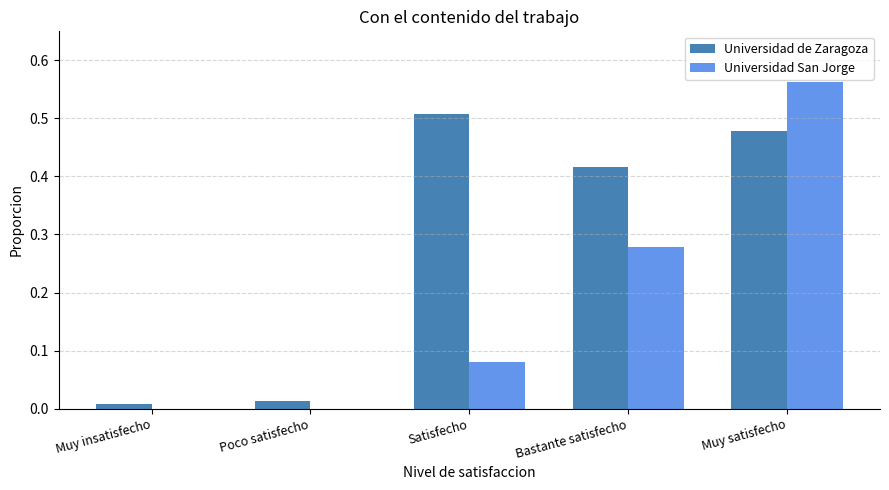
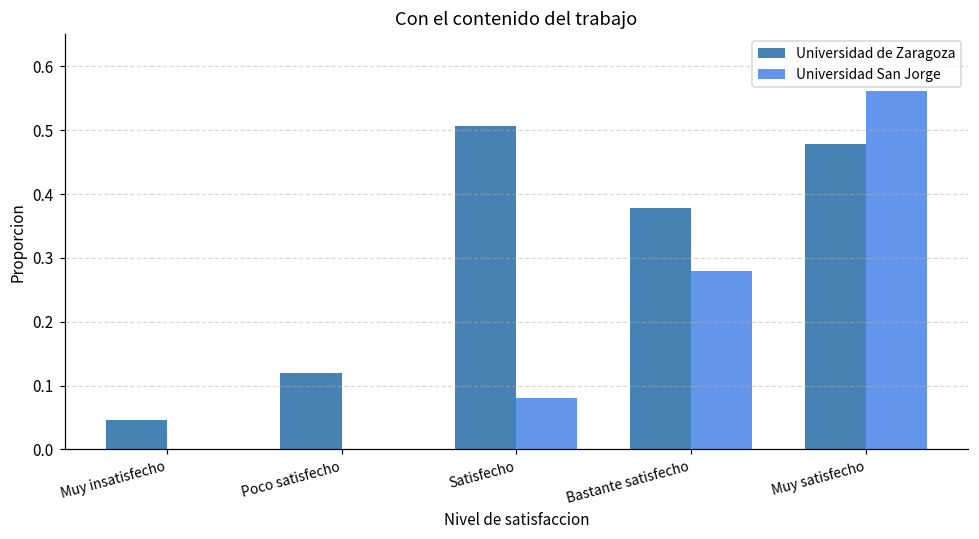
  {
    "Universidad de Zaragoza": {
-     "Muy insatisfecho": 0.01,
-     "Poco satisfecho": 0.01,
+     "Muy insatisfecho": 0.05,
+     "Poco satisfecho": 0.12,
      "Satisfecho": 0.51,
-     "Bastante satisfecho": 0.42,
+     "Bastante satisfecho": 0.38,
      "Muy satisfecho": 0.48
    },
    "Universidad San Jorge": {
      "Muy insatisfecho": 0.00,
      "Poco satisfecho": 0.00,
      "Satisfecho": 0.08,
      "Bastante satisfecho": 0.28,
      "Muy satisfecho": 0.56
    }
  }
